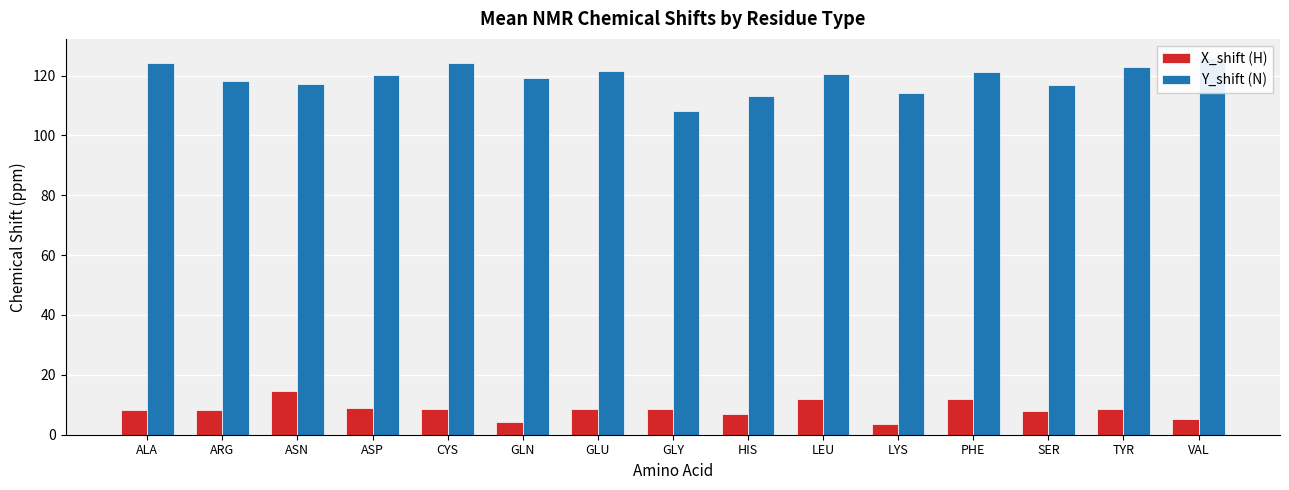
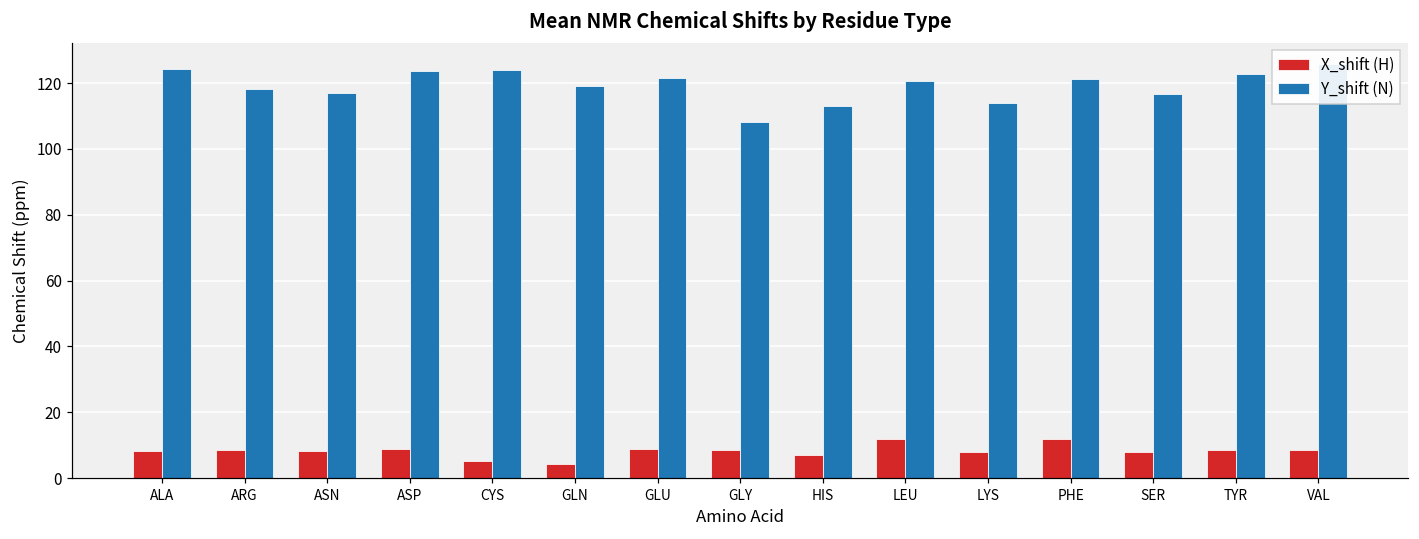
  {
    "X_shift (H)": {
      "ALA": 8,
      "ARG": 8,
-     "ASN": 14,
+     "ASN": 8,
      "ASP": 9,
-     "CYS": 9,
+     "CYS": 5,
      "GLN": 4,
      "GLU": 9,
      "GLY": 9,
      "HIS": 7,
      "LEU": 12,
-     "LYS": 4,
+     "LYS": 8,
      "PHE": 12,
      "SER": 8,
      "TYR": 9,
-     "VAL": 5
+     "VAL": 8
    },
    "Y_shift (N)": {
      "ALA": 124,
      "ARG": 118,
      "ASN": 117,
-     "ASP": 120,
+     "ASP": 124,
      "CYS": 124,
      "GLN": 119,
      "GLU": 121,
      "GLY": 108,
      "HIS": 113,
      "LEU": 121,
      "LYS": 114,
      "PHE": 121,
      "SER": 117,
      "TYR": 123
    }
  }
